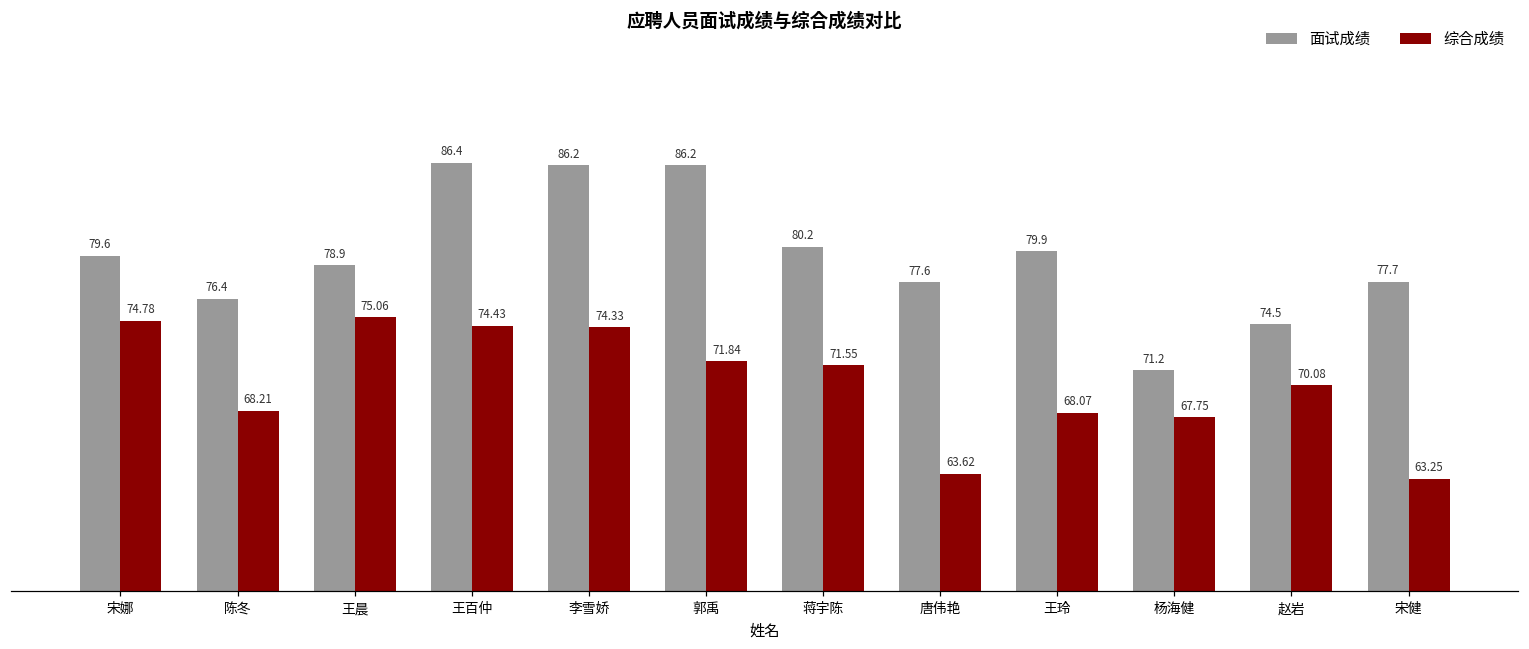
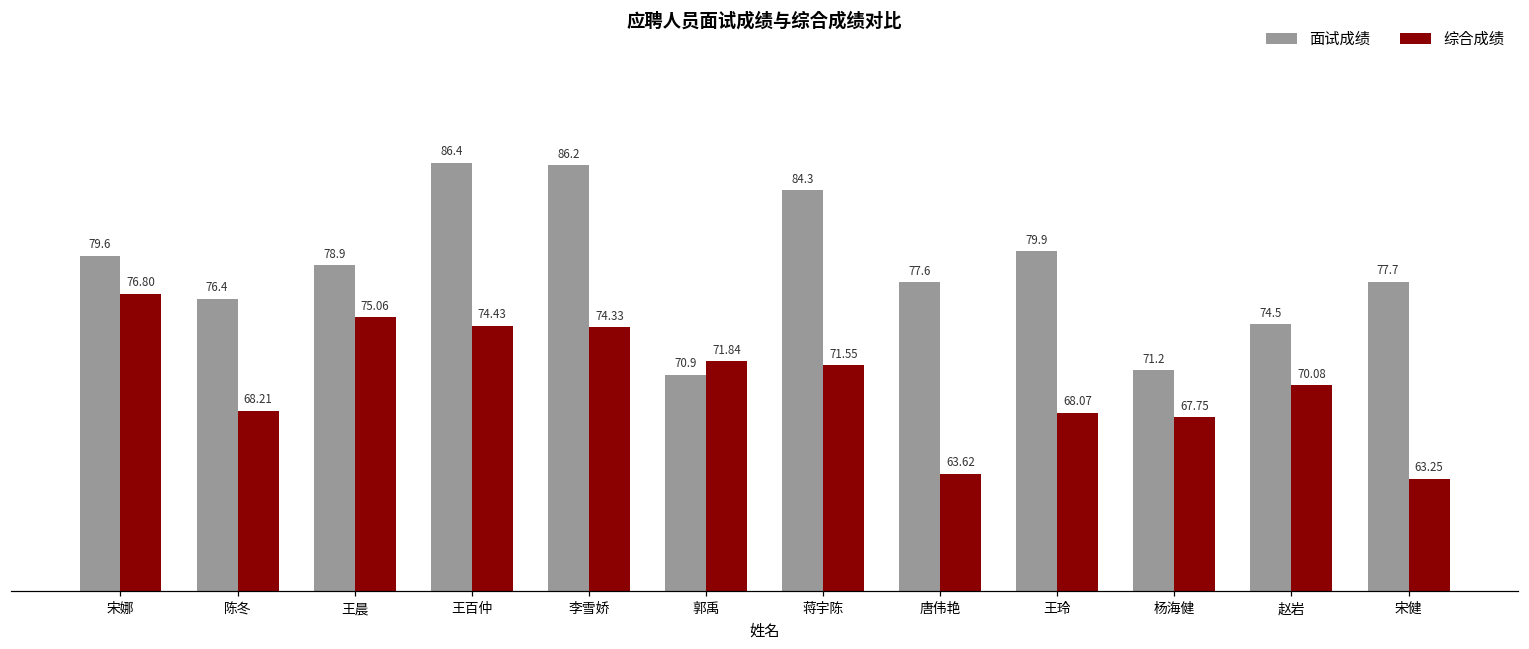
  {
    "面试成绩": {
      "宋娜": 79.6,
      "陈冬": 76.4,
      "王晨": 78.9,
      "王百仲": 86.4,
      "李雪娇": 86.2,
-     "郭禹": 86.2,
-     "蒋宇陈": 80.2,
+     "郭禹": 70.9,
+     "蒋宇陈": 84.3,
      "唐伟艳": 77.6,
      "王玲": 79.9,
      "杨海健": 71.2,
      "赵岩": 74.5,
      "宋健": 77.7
    },
    "综合成绩": {
-     "宋娜": 74.78,
+     "宋娜": 76.80,
      "陈冬": 68.21,
      "王晨": 75.06,
      "王百仲": 74.43,
      "李雪娇": 74.33,
      "郭禹": 71.84,
      "蒋宇陈": 71.55,
      "唐伟艳": 63.62,
      "王玲": 68.07,
      "杨海健": 67.75,
      "赵岩": 70.08,
      "宋健": 63.25
    }
  }
